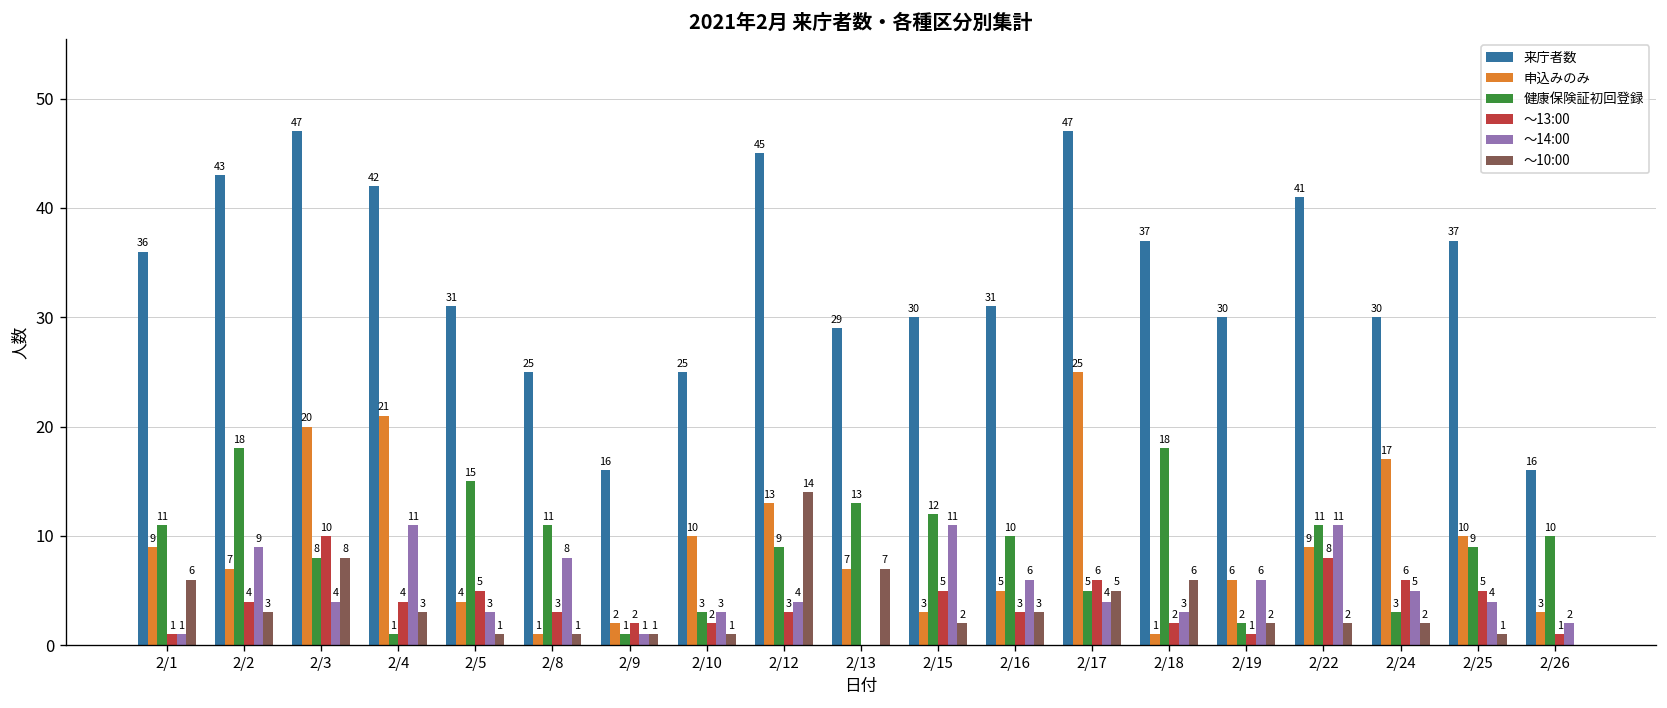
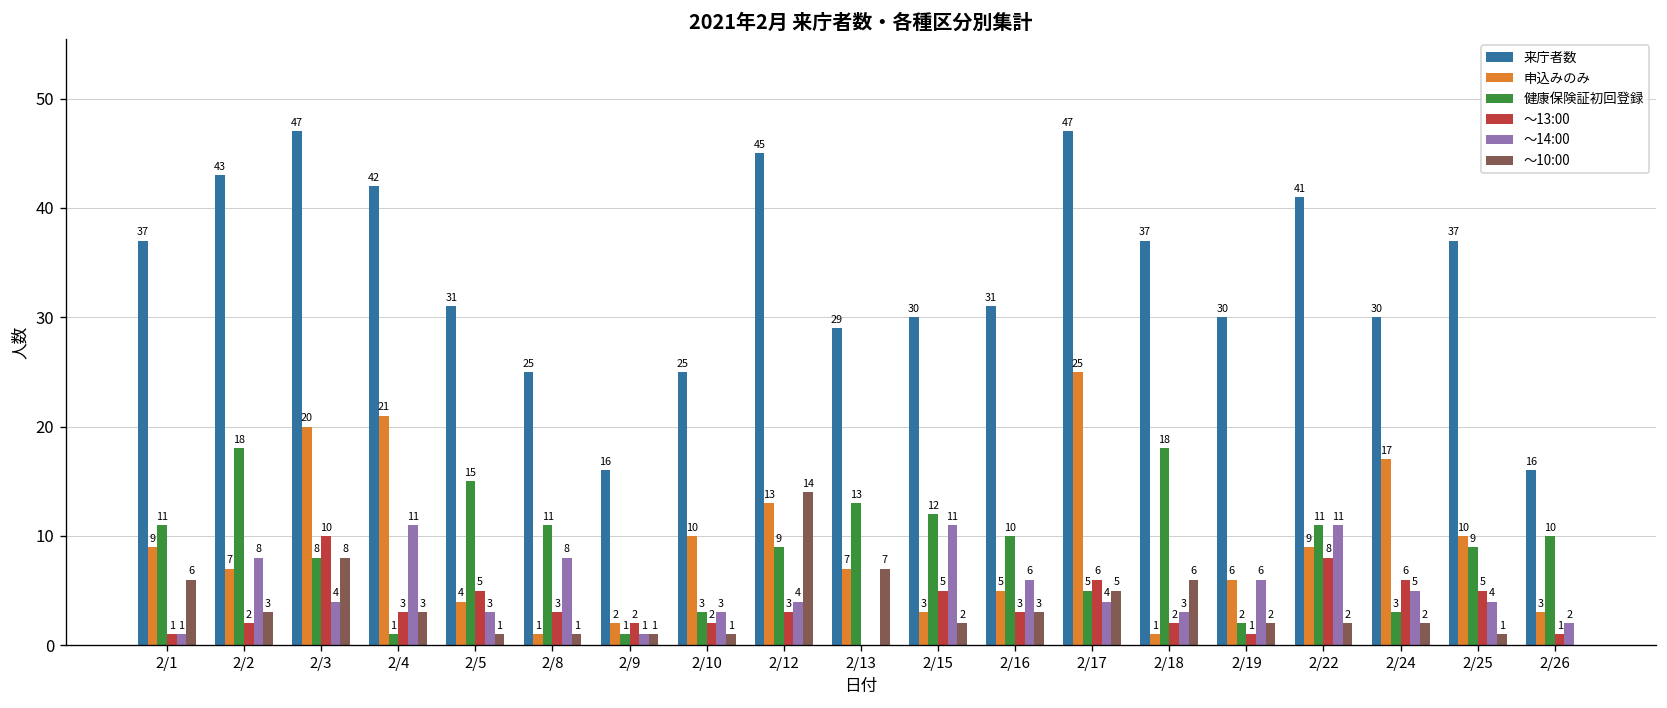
  {
    "来庁者数": {
-     "2/1": 36,
+     "2/1": 37,
      "2/2": 43,
      "2/3": 47,
      "2/4": 42,
      "2/5": 31,
      "2/8": 25,
      "2/9": 16,
      "2/10": 25,
      "2/12": 45,
      "2/13": 29,
      "2/15": 30,
      "2/16": 31,
      "2/17": 47,
      "2/18": 37,
      "2/19": 30,
      "2/22": 41,
      "2/24": 30,
      "2/25": 37,
      "2/26": 16
    },
    "申込みのみ": {
      "2/1": 9,
      "2/2": 7,
      "2/3": 20,
      "2/4": 21,
      "2/5": 4,
      "2/8": 1,
      "2/9": 2,
      "2/10": 10,
      "2/12": 13,
      "2/13": 7,
      "2/15": 3,
      "2/16": 5,
      "2/17": 25,
      "2/18": 1,
      "2/19": 6,
      "2/22": 9,
      "2/24": 17,
      "2/25": 10,
      "2/26": 3
    },
    "健康保険証初回登録": {
      "2/1": 11,
      "2/2": 18,
      "2/3": 8,
      "2/4": 1,
      "2/5": 15,
      "2/8": 11,
      "2/9": 1,
      "2/10": 3,
      "2/12": 9,
      "2/13": 13,
      "2/15": 12,
      "2/16": 10,
      "2/17": 5,
      "2/18": 18,
      "2/19": 2,
      "2/22": 11,
      "2/24": 3,
      "2/25": 9,
      "2/26": 10
    },
    "～13:00": {
      "2/1": 1,
-     "2/2": 4,
+     "2/2": 2,
      "2/3": 10,
-     "2/4": 4,
+     "2/4": 3,
      "2/5": 5,
      "2/8": 3,
      "2/9": 2,
      "2/10": 2,
      "2/12": 3,
      "2/15": 5,
      "2/16": 3,
      "2/17": 6,
      "2/18": 2,
      "2/19": 1,
      "2/22": 8,
      "2/24": 6,
      "2/25": 5,
      "2/26": 1
    },
    "～14:00": {
      "2/1": 1,
-     "2/2": 9,
+     "2/2": 8,
      "2/3": 4,
      "2/4": 11,
      "2/5": 3,
      "2/8": 8,
      "2/9": 1,
      "2/10": 3,
      "2/12": 4,
      "2/15": 11,
      "2/16": 6,
      "2/17": 4,
      "2/18": 3,
      "2/19": 6,
      "2/22": 11,
      "2/24": 5,
      "2/25": 4,
      "2/26": 2
    },
    "～10:00": {
      "2/1": 6,
      "2/2": 3,
      "2/3": 8,
      "2/4": 3,
      "2/5": 1,
      "2/8": 1,
      "2/9": 1,
      "2/10": 1,
      "2/12": 14,
      "2/13": 7,
      "2/15": 2,
      "2/16": 3,
      "2/17": 5,
      "2/18": 6,
      "2/19": 2,
      "2/22": 2,
      "2/24": 2,
      "2/25": 1
    }
  }
